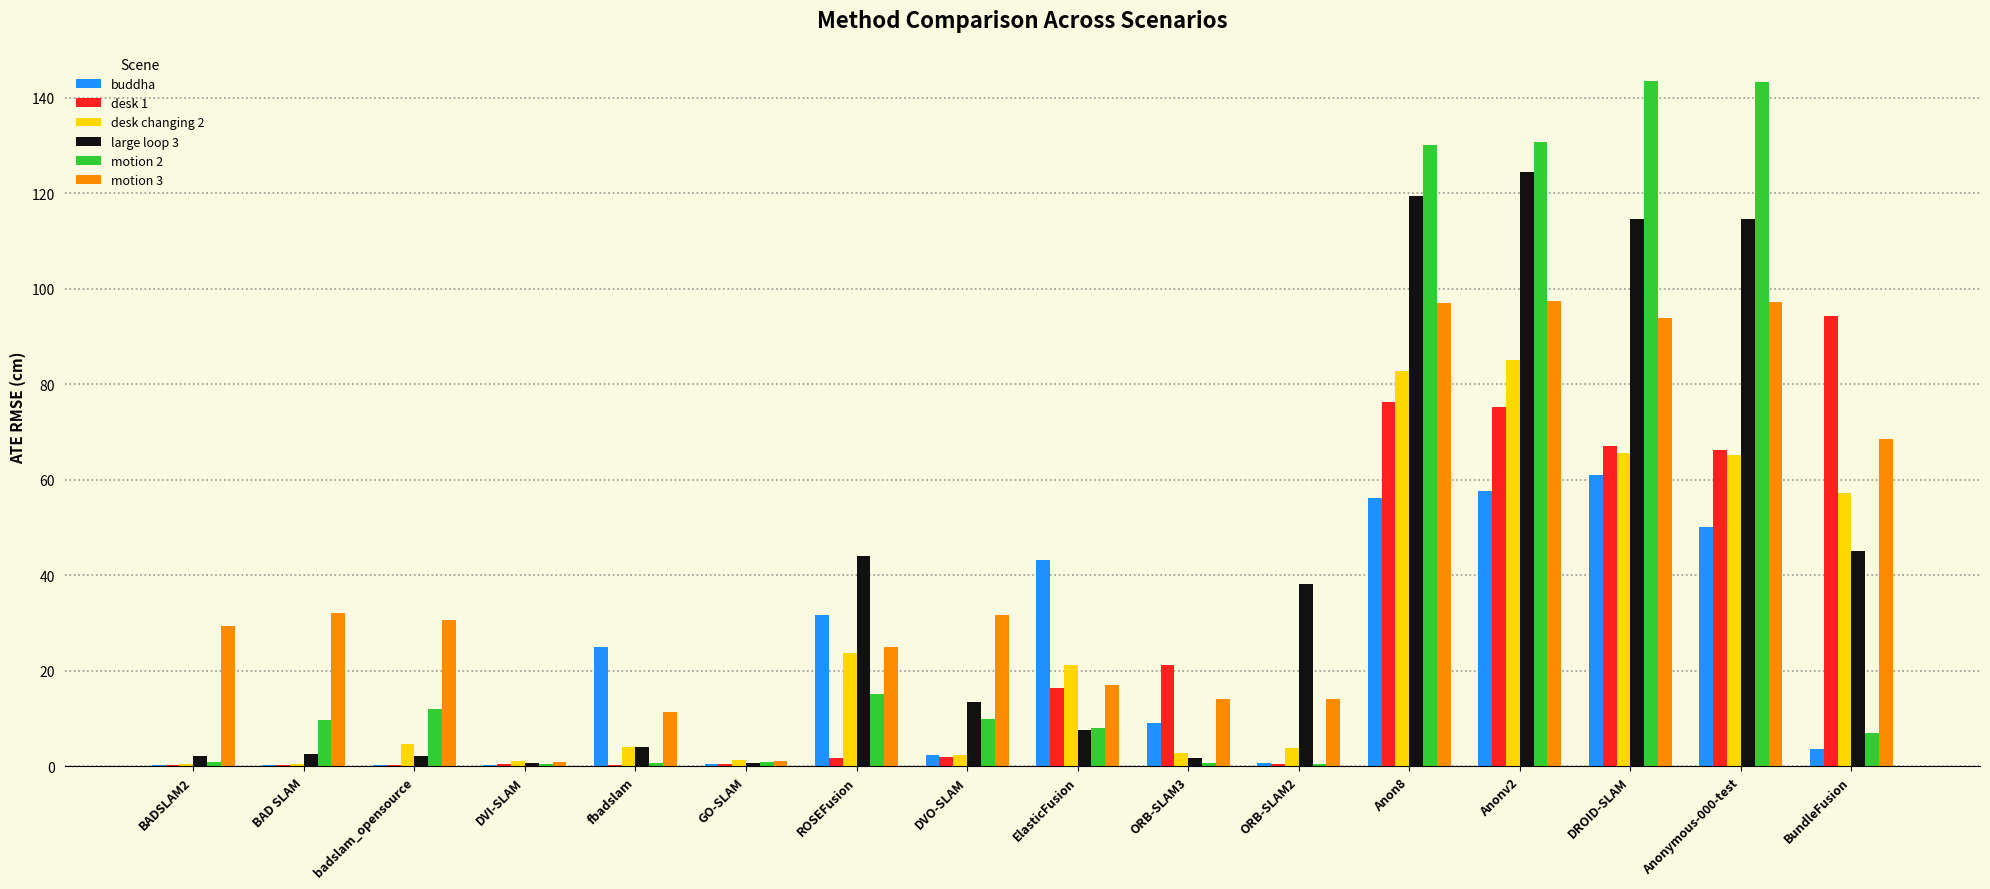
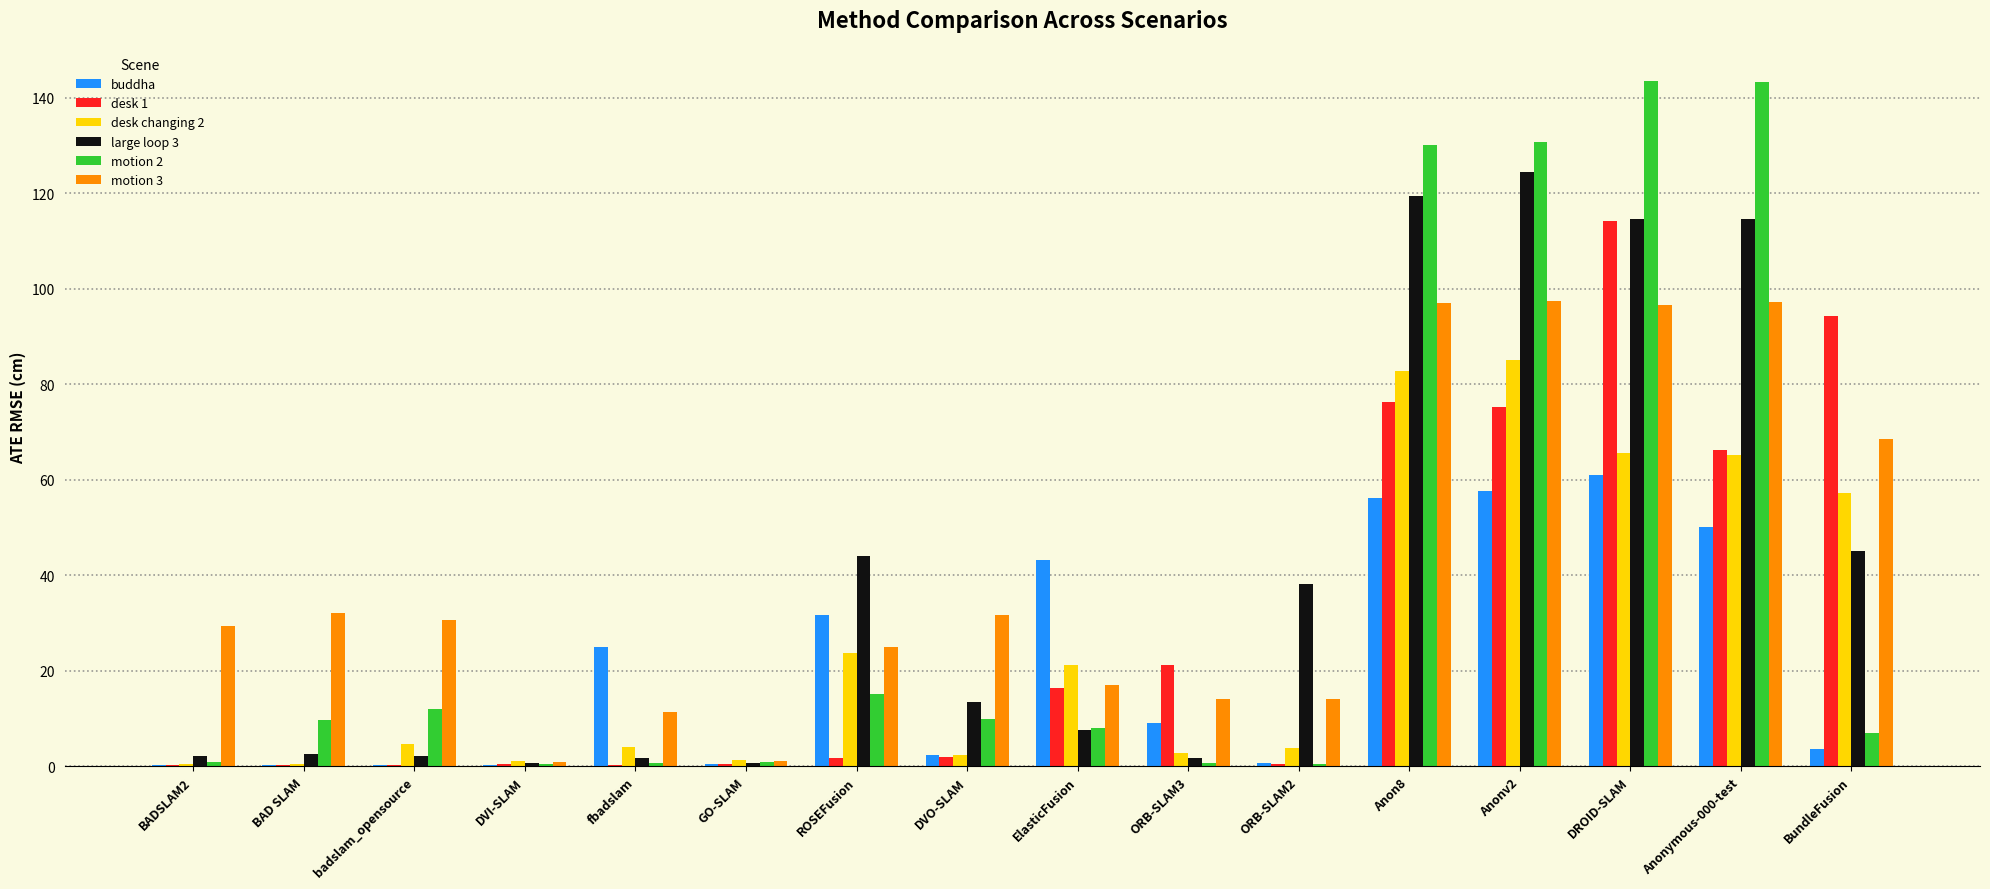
  {
    "buddha": {
      "fbadslam": 25,
      "ROSEFusion": 32,
      "DVO-SLAM": 2,
      "ElasticFusion": 43,
      "ORB-SLAM3": 9,
      "ORB-SLAM2": 1,
      "Anon8": 56,
      "Anonv2": 58,
      "DROID-SLAM": 61,
      "Anonymous-000-test": 50,
      "BundleFusion": 4
    },
    "desk 1": {
      "GO-SLAM": 1,
      "ROSEFusion": 2,
      "DVO-SLAM": 2,
      "ElasticFusion": 16,
      "ORB-SLAM3": 21,
      "Anon8": 76,
      "Anonv2": 75,
-     "DROID-SLAM": 67,
+     "DROID-SLAM": 114,
      "Anonymous-000-test": 66,
      "BundleFusion": 94
    },
    "desk changing 2": {
      "badslam_opensource": 5,
      "DVI-SLAM": 1,
      "fbadslam": 4,
      "GO-SLAM": 1,
      "ROSEFusion": 24,
      "DVO-SLAM": 2,
      "ElasticFusion": 21,
      "ORB-SLAM3": 3,
      "ORB-SLAM2": 4,
      "Anon8": 83,
      "Anonv2": 85,
      "DROID-SLAM": 66,
      "Anonymous-000-test": 65,
      "BundleFusion": 57
    },
    "large loop 3": {
      "BADSLAM2": 2,
      "BAD SLAM": 3,
      "badslam_opensource": 2,
      "DVI-SLAM": 1,
-     "fbadslam": 4,
+     "fbadslam": 2,
      "GO-SLAM": 1,
      "ROSEFusion": 44,
      "DVO-SLAM": 13,
      "ElasticFusion": 8,
      "ORB-SLAM3": 2,
      "ORB-SLAM2": 38,
      "Anon8": 119,
      "Anonv2": 125,
      "DROID-SLAM": 115,
      "Anonymous-000-test": 115,
      "BundleFusion": 45
    },
    "motion 2": {
      "BADSLAM2": 1,
      "BAD SLAM": 10,
      "badslam_opensource": 12,
      "fbadslam": 1,
      "GO-SLAM": 1,
      "ROSEFusion": 15,
      "DVO-SLAM": 10,
      "ElasticFusion": 8,
      "ORB-SLAM3": 1,
      "Anon8": 130,
      "Anonv2": 131,
      "DROID-SLAM": 144,
      "Anonymous-000-test": 143,
      "BundleFusion": 7
    },
    "motion 3": {
      "BADSLAM2": 29,
      "BAD SLAM": 32,
      "badslam_opensource": 31,
      "DVI-SLAM": 1,
      "fbadslam": 11,
      "GO-SLAM": 1,
      "ROSEFusion": 25,
      "DVO-SLAM": 32,
      "ElasticFusion": 17,
      "ORB-SLAM3": 14,
      "ORB-SLAM2": 14,
      "Anon8": 97,
      "Anonv2": 98,
-     "DROID-SLAM": 94,
+     "DROID-SLAM": 97,
      "Anonymous-000-test": 97,
      "BundleFusion": 69
    }
  }
